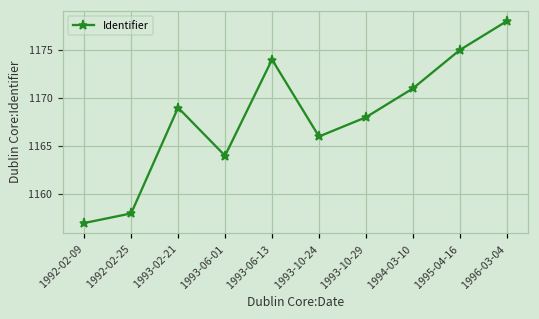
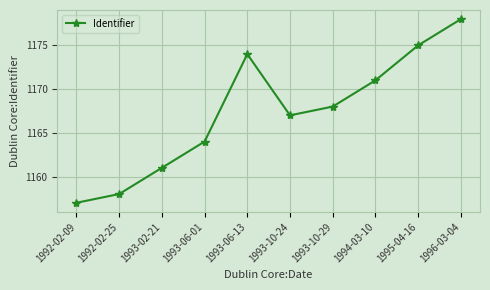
  {
    "1992-02-09": 1157,
    "1992-02-25": 1158,
-   "1993-02-21": 1169,
+   "1993-02-21": 1161,
    "1993-06-01": 1164,
    "1993-06-13": 1174,
-   "1993-10-24": 1166,
+   "1993-10-24": 1167,
    "1993-10-29": 1168,
    "1994-03-10": 1171,
    "1995-04-16": 1175,
    "1996-03-04": 1178
  }
